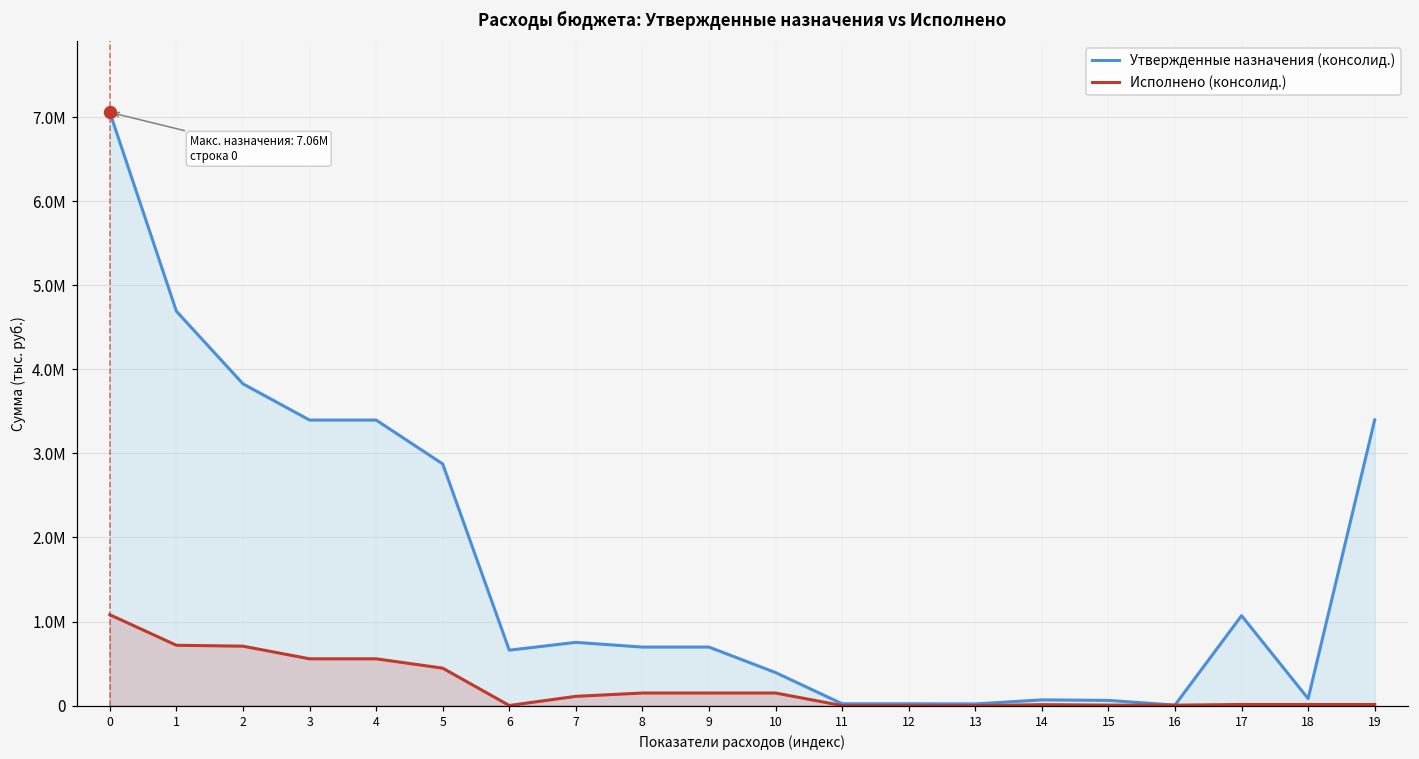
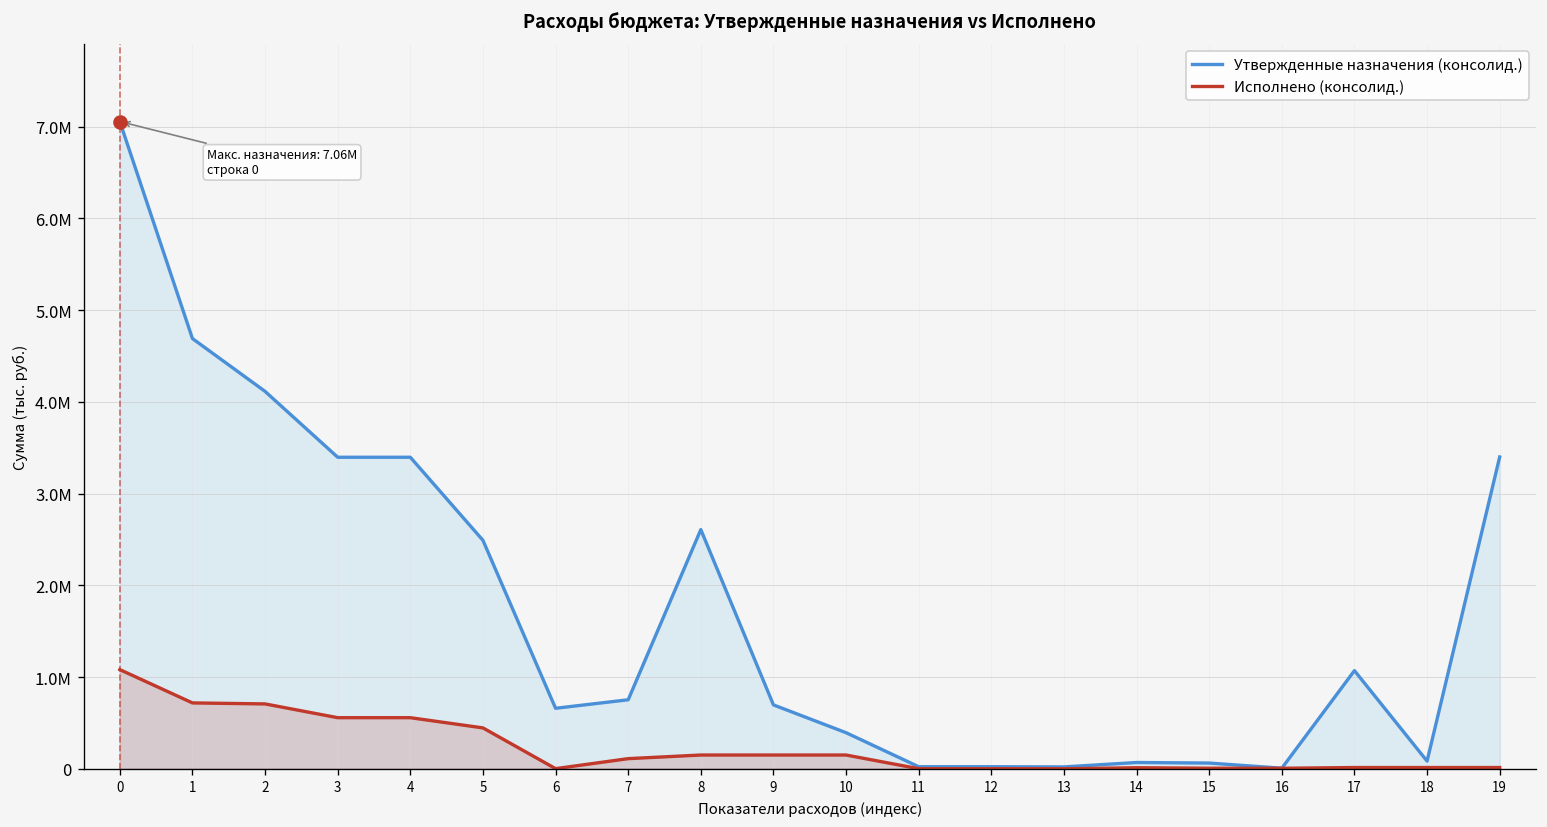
  {
    "Утвержденные назначения (консолид.)": {
      "1": 4700000,
-     "2": 3800000,
+     "2": 4100000,
      "3": 3400000,
      "4": 3400000,
-     "5": 2900000,
+     "5": 2500000,
      "6": 700000,
      "7": 800000,
-     "8": 700000,
+     "8": 2600000,
      "9": 700000,
      "10": 400000,
      "14": 100000,
      "15": 100000,
      "17": 1100000,
      "18": 100000,
      "19": 3400000
    }
  }
